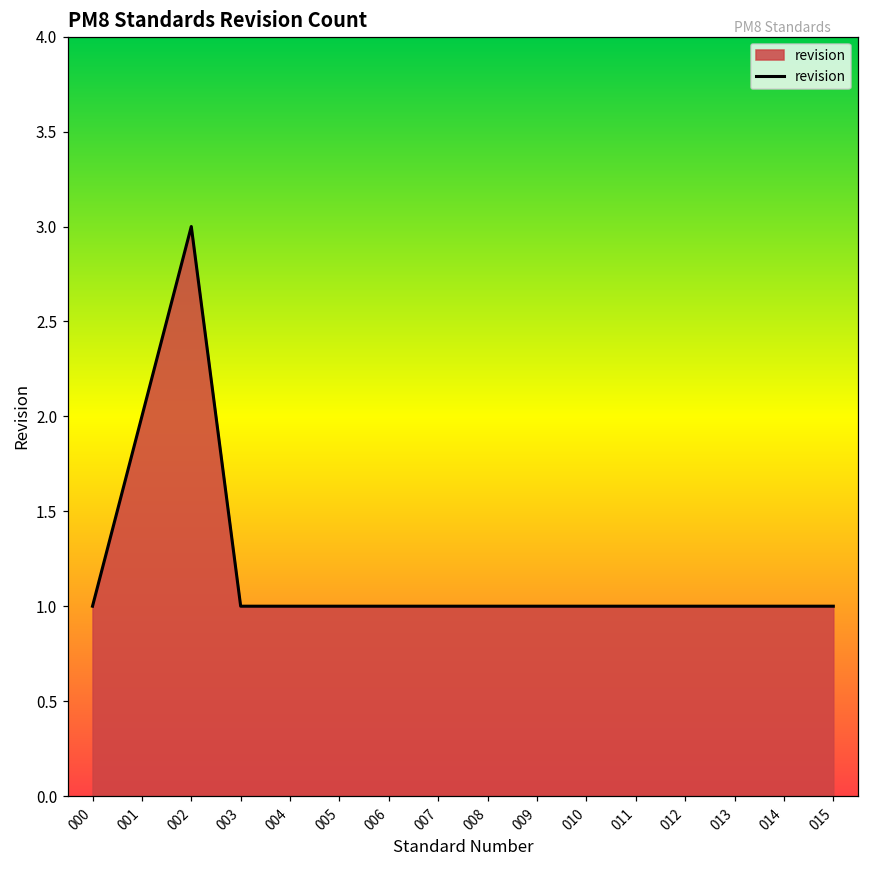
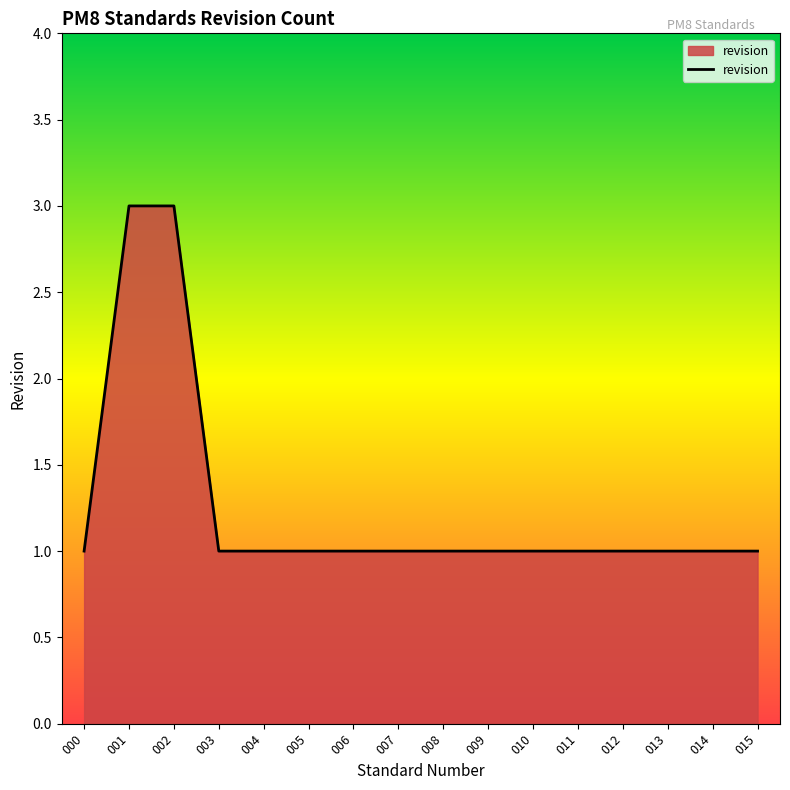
  {
    "000": 1,
-   "001": 2,
+   "001": 3,
    "002": 3,
    "003": 1,
    "004": 1,
    "005": 1,
    "006": 1,
    "007": 1,
    "008": 1,
    "009": 1,
    "010": 1,
    "011": 1,
    "012": 1,
    "013": 1,
    "014": 1,
    "015": 1
  }
